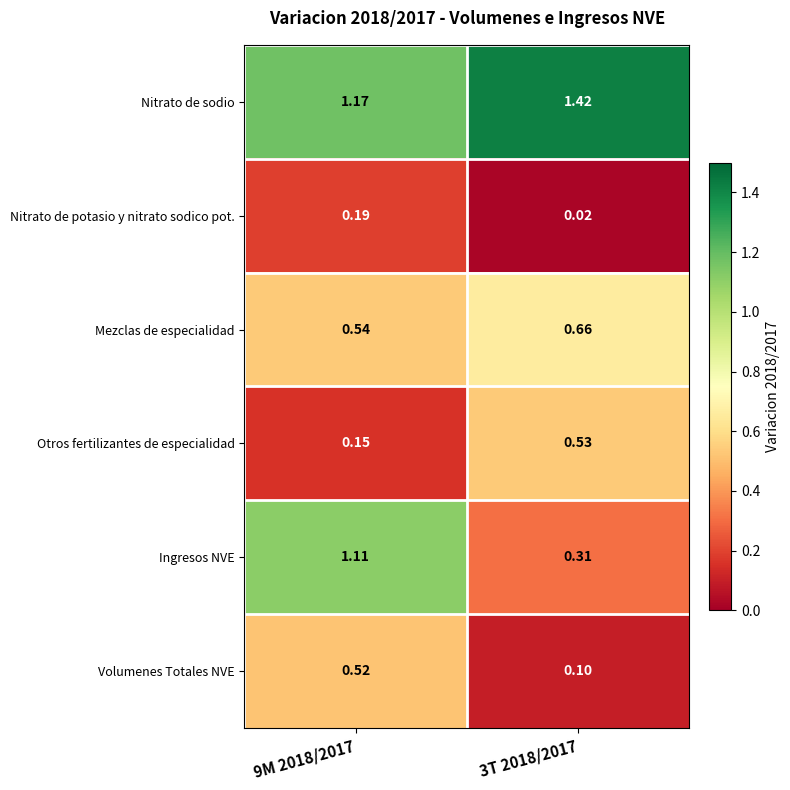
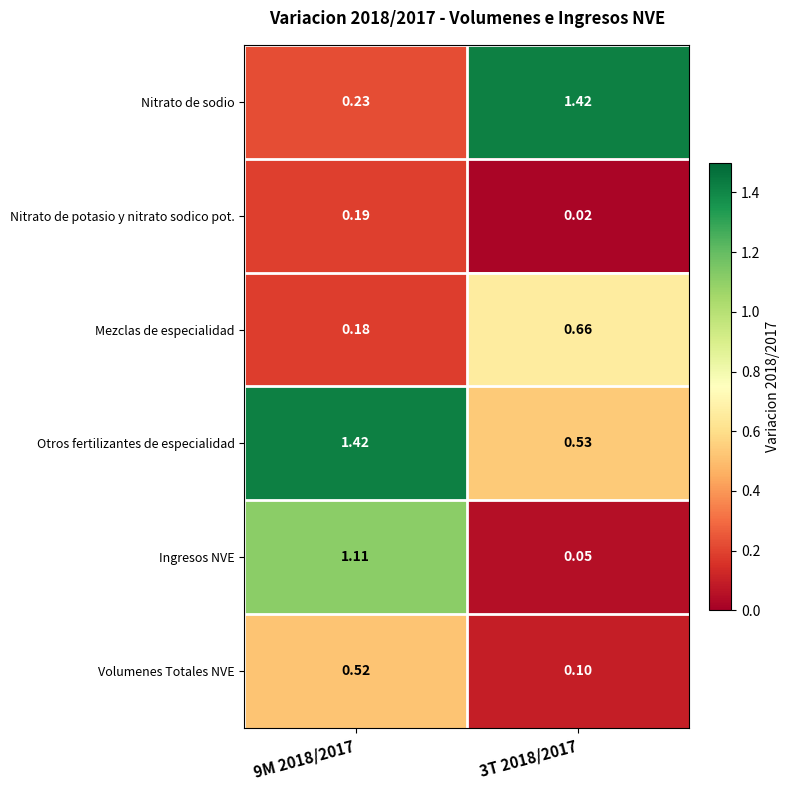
  {
    "Nitrato de sodio": {
-     "9M 2018/2017": 1.17,
+     "9M 2018/2017": 0.23,
      "3T 2018/2017": 1.42
    },
    "Nitrato de potasio y nitrato sodico pot.": {
      "9M 2018/2017": 0.19,
      "3T 2018/2017": 0.02
    },
    "Mezclas de especialidad": {
-     "9M 2018/2017": 0.54,
+     "9M 2018/2017": 0.18,
      "3T 2018/2017": 0.66
    },
    "Otros fertilizantes de especialidad": {
-     "9M 2018/2017": 0.15,
+     "9M 2018/2017": 1.42,
      "3T 2018/2017": 0.53
    },
    "Ingresos NVE": {
      "9M 2018/2017": 1.11,
-     "3T 2018/2017": 0.31
+     "3T 2018/2017": 0.05
    },
    "Volumenes Totales NVE": {
      "9M 2018/2017": 0.52,
      "3T 2018/2017": 0.10
    }
  }
